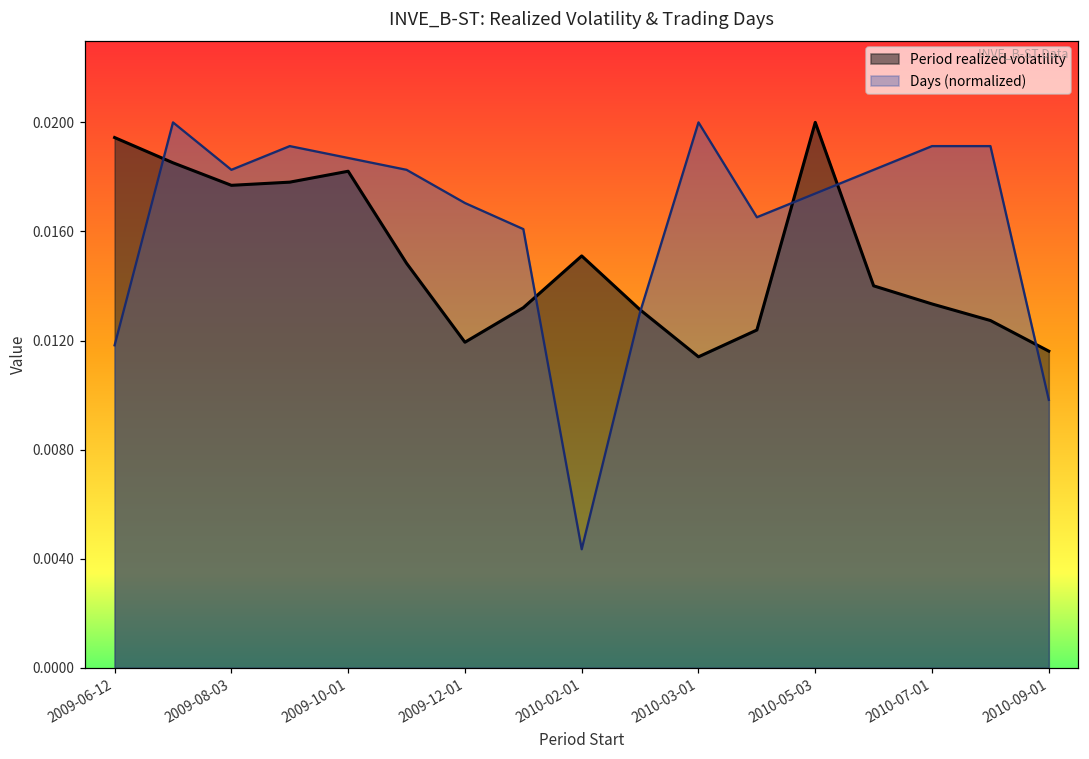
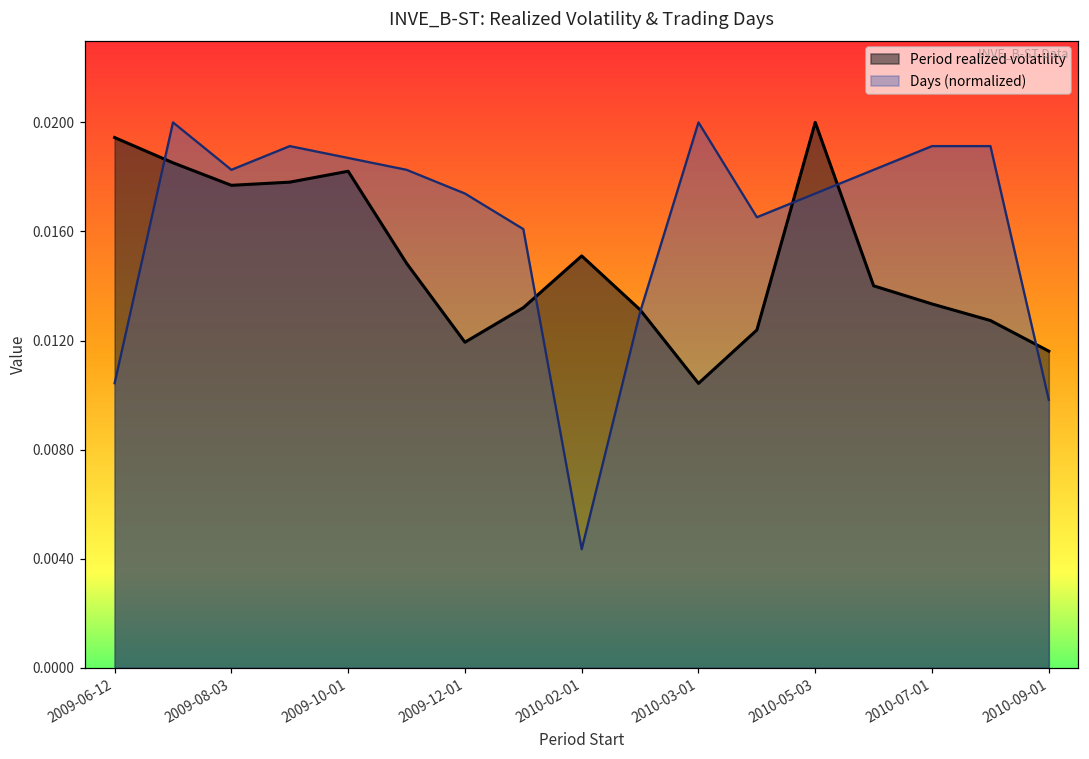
  {
    "Period realized volatility": {
      "2009-06-12": 0.0195,
      "2009-08-03": 0.0177,
      "2009-10-01": 0.0183,
      "2009-12-01": 0.0120,
      "2010-02-01": 0.0151,
-     "2010-03-01": 0.0114,
+     "2010-03-01": 0.0105,
      "2010-05-03": 0.0200,
      "2010-07-01": 0.0134,
      "2010-09-01": 0.0116
    },
    "Days (normalized)": {
-     "2009-06-12": 0.0119,
+     "2009-06-12": 0.0105,
      "2009-08-03": 0.0183,
      "2009-10-01": 0.0187,
-     "2009-12-01": 0.0171,
+     "2009-12-01": 0.0174,
      "2010-02-01": 0.0044,
      "2010-03-01": 0.0200,
      "2010-05-03": 0.0174,
      "2010-07-01": 0.0192,
      "2010-09-01": 0.0098
    }
  }
